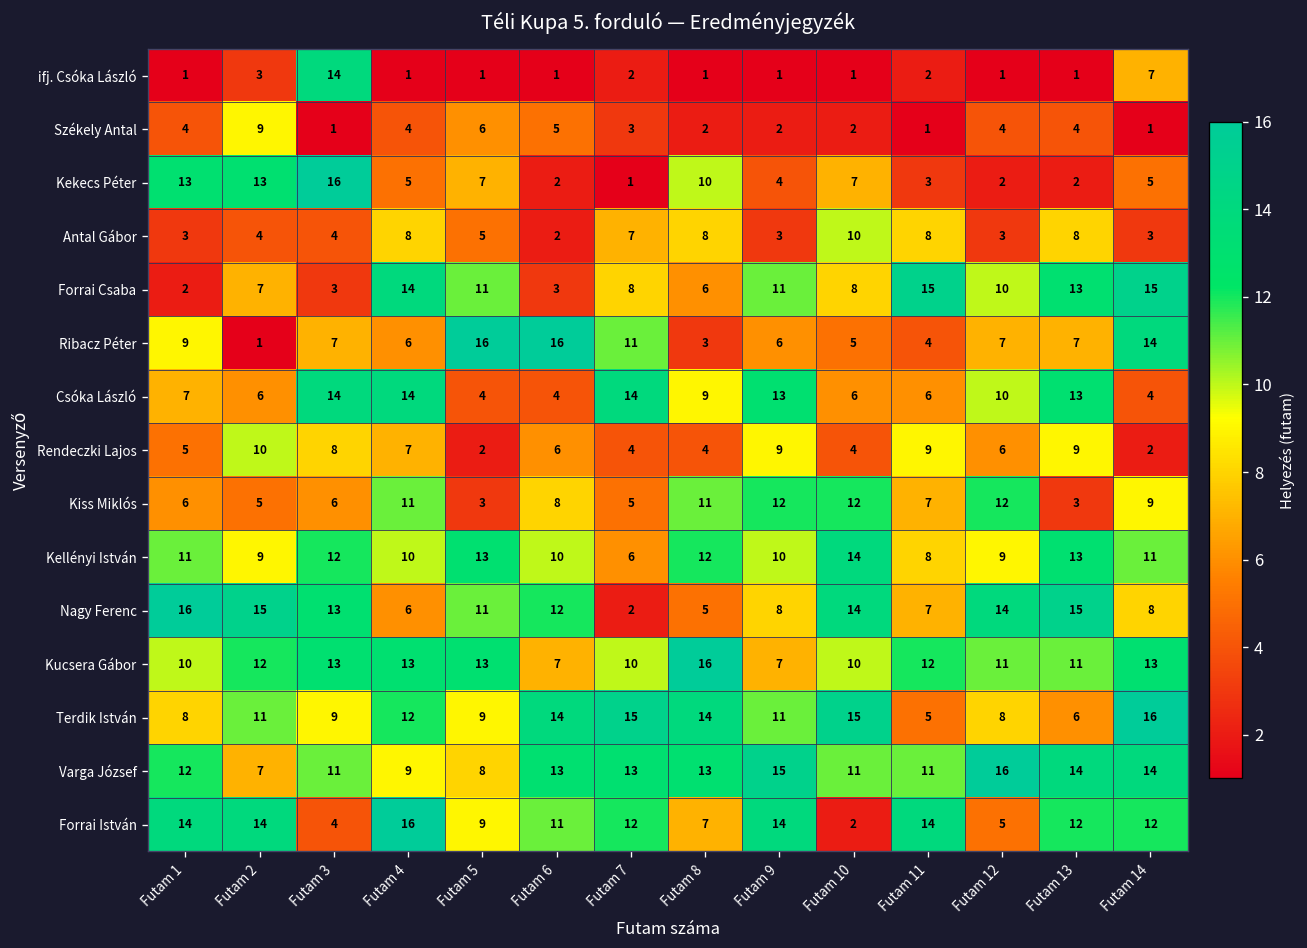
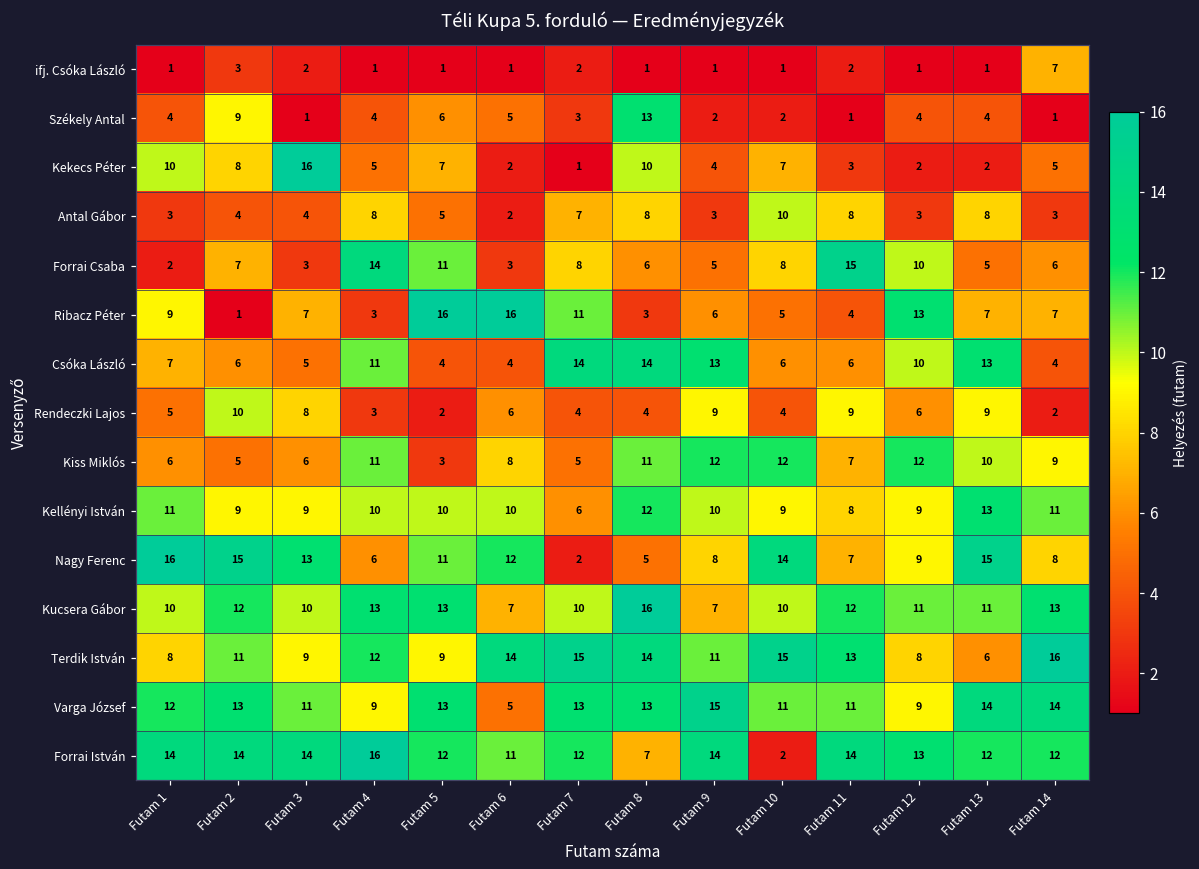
  {
    "ifj. Csóka László": {
      "Futam 1": 1,
      "Futam 2": 3,
-     "Futam 3": 14,
+     "Futam 3": 2,
      "Futam 4": 1,
      "Futam 5": 1,
      "Futam 6": 1,
      "Futam 7": 2,
      "Futam 8": 1,
      "Futam 9": 1,
      "Futam 10": 1,
      "Futam 11": 2,
      "Futam 12": 1,
      "Futam 13": 1,
      "Futam 14": 7
    },
    "Székely Antal": {
      "Futam 1": 4,
      "Futam 2": 9,
      "Futam 3": 1,
      "Futam 4": 4,
      "Futam 5": 6,
      "Futam 6": 5,
      "Futam 7": 3,
-     "Futam 8": 2,
+     "Futam 8": 13,
      "Futam 9": 2,
      "Futam 10": 2,
      "Futam 11": 1,
      "Futam 12": 4,
      "Futam 13": 4,
      "Futam 14": 1
    },
    "Kekecs Péter": {
-     "Futam 1": 13,
-     "Futam 2": 13,
+     "Futam 1": 10,
+     "Futam 2": 8,
      "Futam 3": 16,
      "Futam 4": 5,
      "Futam 5": 7,
      "Futam 6": 2,
      "Futam 7": 1,
      "Futam 8": 10,
      "Futam 9": 4,
      "Futam 10": 7,
      "Futam 11": 3,
      "Futam 12": 2,
      "Futam 13": 2,
      "Futam 14": 5
    },
    "Forrai Csaba": {
      "Futam 1": 2,
      "Futam 2": 7,
      "Futam 3": 3,
      "Futam 4": 14,
      "Futam 5": 11,
      "Futam 6": 3,
      "Futam 7": 8,
      "Futam 8": 6,
-     "Futam 9": 11,
+     "Futam 9": 5,
      "Futam 10": 8,
      "Futam 11": 15,
      "Futam 12": 10,
-     "Futam 13": 13,
-     "Futam 14": 15
+     "Futam 13": 5,
+     "Futam 14": 6
    },
    "Ribacz Péter": {
      "Futam 1": 9,
      "Futam 2": 1,
      "Futam 3": 7,
-     "Futam 4": 6,
+     "Futam 4": 3,
      "Futam 5": 16,
      "Futam 6": 16,
      "Futam 7": 11,
      "Futam 8": 3,
      "Futam 9": 6,
      "Futam 10": 5,
      "Futam 11": 4,
-     "Futam 12": 7,
+     "Futam 12": 13,
      "Futam 13": 7,
-     "Futam 14": 14
+     "Futam 14": 7
    },
    "Csóka László": {
      "Futam 1": 7,
      "Futam 2": 6,
-     "Futam 3": 14,
-     "Futam 4": 14,
+     "Futam 3": 5,
+     "Futam 4": 11,
      "Futam 5": 4,
      "Futam 6": 4,
      "Futam 7": 14,
-     "Futam 8": 9,
+     "Futam 8": 14,
      "Futam 9": 13,
      "Futam 10": 6,
      "Futam 11": 6,
      "Futam 12": 10,
      "Futam 13": 13,
      "Futam 14": 4
    },
    "Rendeczki Lajos": {
      "Futam 1": 5,
      "Futam 2": 10,
      "Futam 3": 8,
-     "Futam 4": 7,
+     "Futam 4": 3,
      "Futam 5": 2,
      "Futam 6": 6,
      "Futam 7": 4,
      "Futam 8": 4,
      "Futam 9": 9,
      "Futam 10": 4,
      "Futam 11": 9,
      "Futam 12": 6,
      "Futam 13": 9,
      "Futam 14": 2
    },
    "Kiss Miklós": {
      "Futam 1": 6,
      "Futam 2": 5,
      "Futam 3": 6,
      "Futam 4": 11,
      "Futam 5": 3,
      "Futam 6": 8,
      "Futam 7": 5,
      "Futam 8": 11,
      "Futam 9": 12,
      "Futam 10": 12,
      "Futam 11": 7,
      "Futam 12": 12,
-     "Futam 13": 3,
+     "Futam 13": 10,
      "Futam 14": 9
    },
    "Kellényi István": {
      "Futam 1": 11,
      "Futam 2": 9,
-     "Futam 3": 12,
+     "Futam 3": 9,
      "Futam 4": 10,
-     "Futam 5": 13,
+     "Futam 5": 10,
      "Futam 6": 10,
      "Futam 7": 6,
      "Futam 8": 12,
      "Futam 9": 10,
-     "Futam 10": 14,
+     "Futam 10": 9,
      "Futam 11": 8,
      "Futam 12": 9,
      "Futam 13": 13,
      "Futam 14": 11
    },
    "Nagy Ferenc": {
      "Futam 1": 16,
      "Futam 2": 15,
      "Futam 3": 13,
      "Futam 4": 6,
      "Futam 5": 11,
      "Futam 6": 12,
      "Futam 7": 2,
      "Futam 8": 5,
      "Futam 9": 8,
      "Futam 10": 14,
      "Futam 11": 7,
-     "Futam 12": 14,
+     "Futam 12": 9,
      "Futam 13": 15,
      "Futam 14": 8
    },
    "Kucsera Gábor": {
      "Futam 1": 10,
      "Futam 2": 12,
-     "Futam 3": 13,
+     "Futam 3": 10,
      "Futam 4": 13,
      "Futam 5": 13,
      "Futam 6": 7,
      "Futam 7": 10,
      "Futam 8": 16,
      "Futam 9": 7,
      "Futam 10": 10,
      "Futam 11": 12,
      "Futam 12": 11,
      "Futam 13": 11,
      "Futam 14": 13
    },
    "Terdik István": {
      "Futam 1": 8,
      "Futam 2": 11,
      "Futam 3": 9,
      "Futam 4": 12,
      "Futam 5": 9,
      "Futam 6": 14,
      "Futam 7": 15,
      "Futam 8": 14,
      "Futam 9": 11,
      "Futam 10": 15,
-     "Futam 11": 5,
+     "Futam 11": 13,
      "Futam 12": 8,
      "Futam 13": 6,
      "Futam 14": 16
    },
    "Varga József": {
      "Futam 1": 12,
-     "Futam 2": 7,
+     "Futam 2": 13,
      "Futam 3": 11,
      "Futam 4": 9,
-     "Futam 5": 8,
-     "Futam 6": 13,
+     "Futam 5": 13,
+     "Futam 6": 5,
      "Futam 7": 13,
      "Futam 8": 13,
      "Futam 9": 15,
      "Futam 10": 11,
      "Futam 11": 11,
-     "Futam 12": 16,
+     "Futam 12": 9,
      "Futam 13": 14,
      "Futam 14": 14
    },
    "Forrai István": {
      "Futam 1": 14,
      "Futam 2": 14,
-     "Futam 3": 4,
+     "Futam 3": 14,
      "Futam 4": 16,
-     "Futam 5": 9,
+     "Futam 5": 12,
      "Futam 6": 11,
      "Futam 7": 12,
      "Futam 8": 7,
      "Futam 9": 14,
      "Futam 10": 2,
      "Futam 11": 14,
-     "Futam 12": 5,
+     "Futam 12": 13,
      "Futam 13": 12,
      "Futam 14": 12
    }
  }
